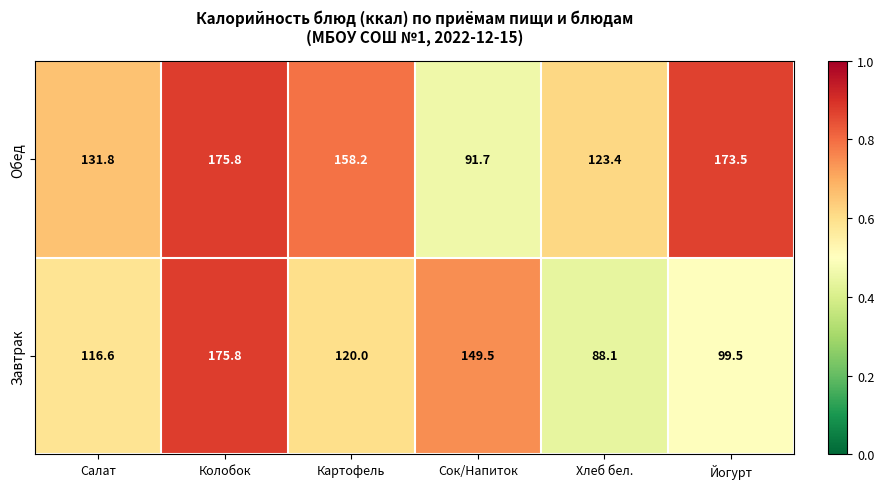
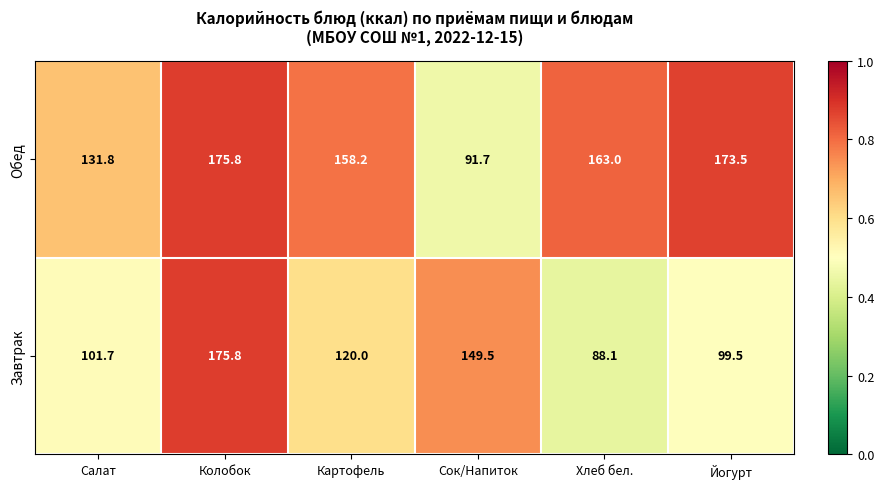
  {
    "Обед": {
      "Салат": 131.8,
      "Колобок": 175.8,
      "Картофель": 158.2,
      "Сок/Напиток": 91.7,
-     "Хлеб бел.": 123.4,
+     "Хлеб бел.": 163.0,
      "Йогурт": 173.5
    },
    "Завтрак": {
-     "Салат": 116.6,
+     "Салат": 101.7,
      "Колобок": 175.8,
      "Картофель": 120.0,
      "Сок/Напиток": 149.5,
      "Хлеб бел.": 88.1,
      "Йогурт": 99.5
    }
  }
